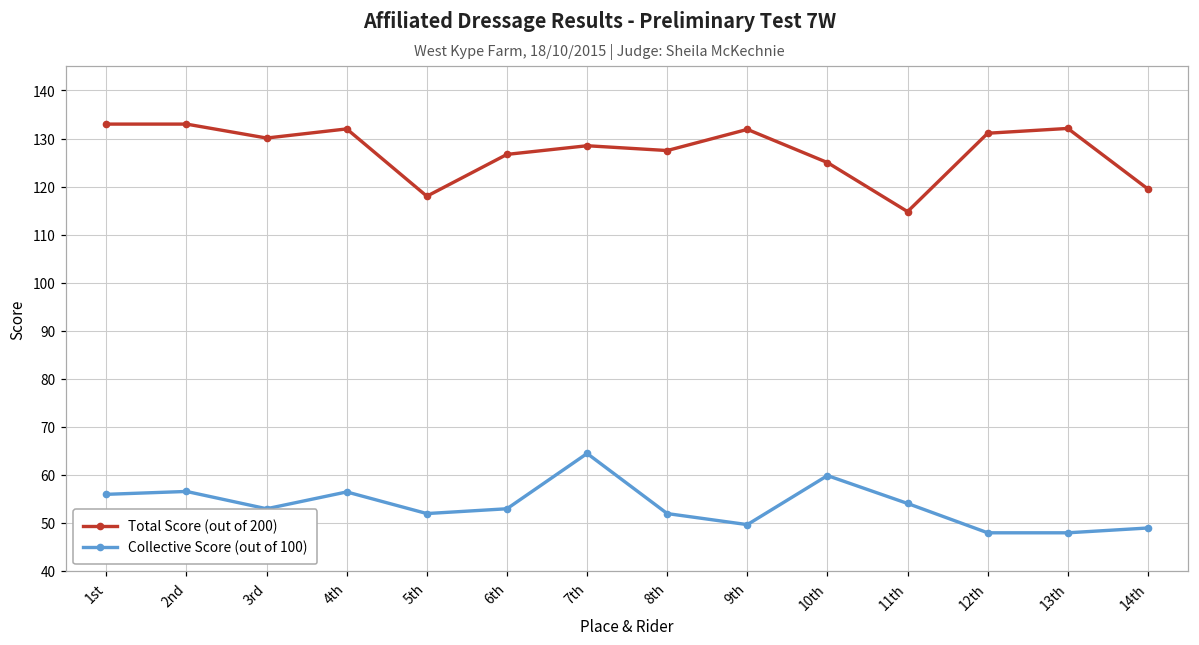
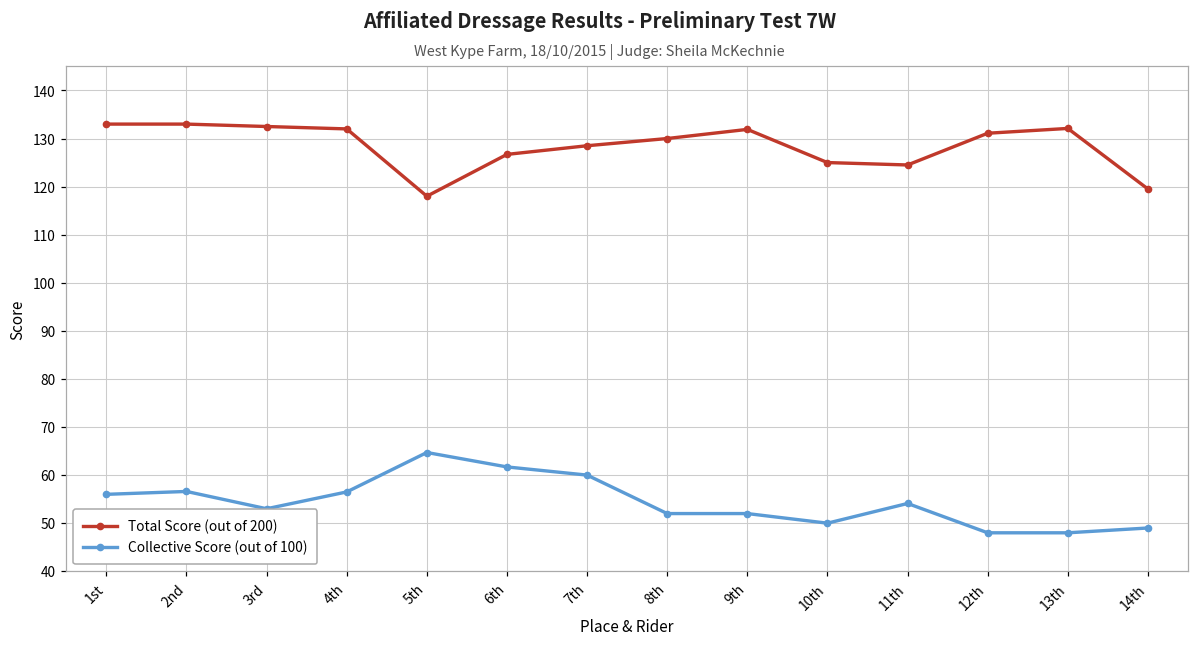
  {
    "Total Score (out of 200)": {
      "1st": 133,
      "2nd": 133,
-     "3rd": 130,
+     "3rd": 133,
      "4th": 132,
      "5th": 118,
      "6th": 127,
      "7th": 129,
-     "8th": 128,
+     "8th": 130,
      "9th": 132,
      "10th": 125,
-     "11th": 115,
+     "11th": 125,
      "12th": 131,
      "13th": 132,
      "14th": 120
    },
    "Collective Score (out of 100)": {
      "1st": 56,
      "2nd": 57,
      "3rd": 53,
      "4th": 57,
-     "5th": 52,
-     "6th": 53,
-     "7th": 65,
+     "5th": 65,
+     "6th": 62,
+     "7th": 60,
      "8th": 52,
-     "9th": 50,
-     "10th": 60,
+     "9th": 52,
+     "10th": 50,
      "11th": 54,
      "12th": 48,
      "13th": 48,
      "14th": 49
    }
  }
